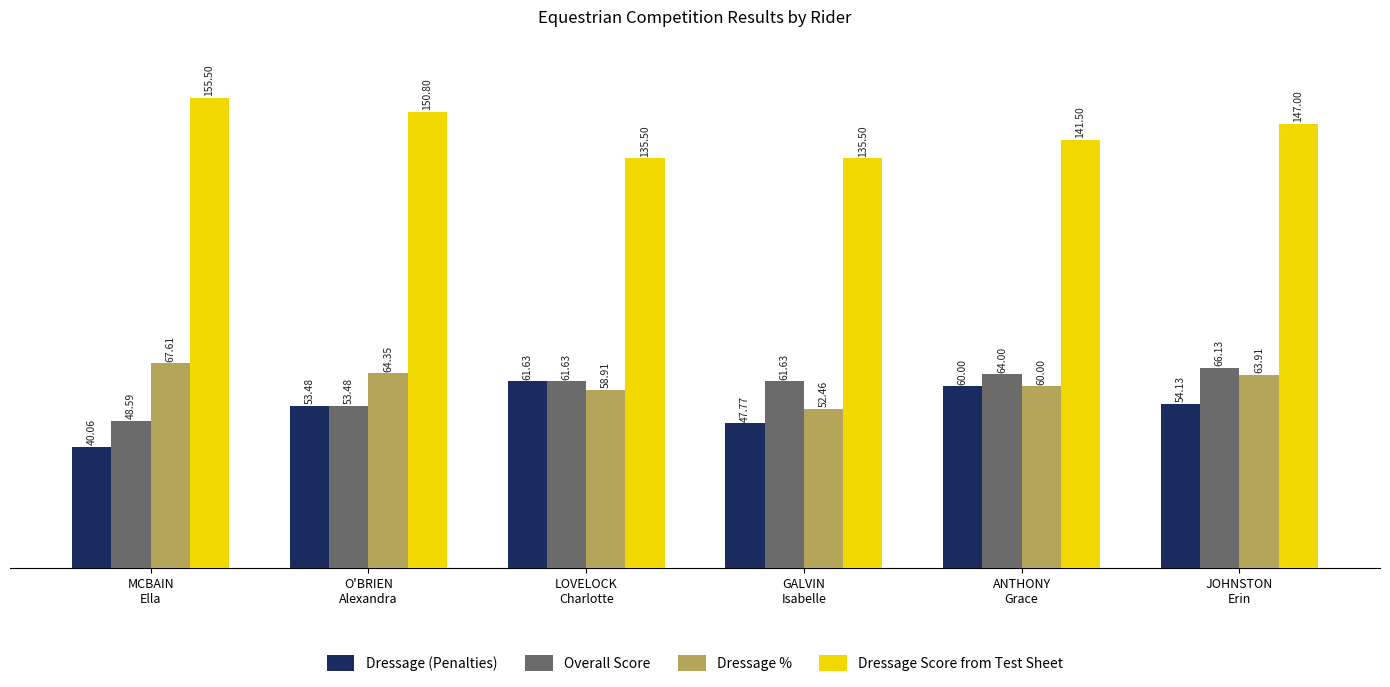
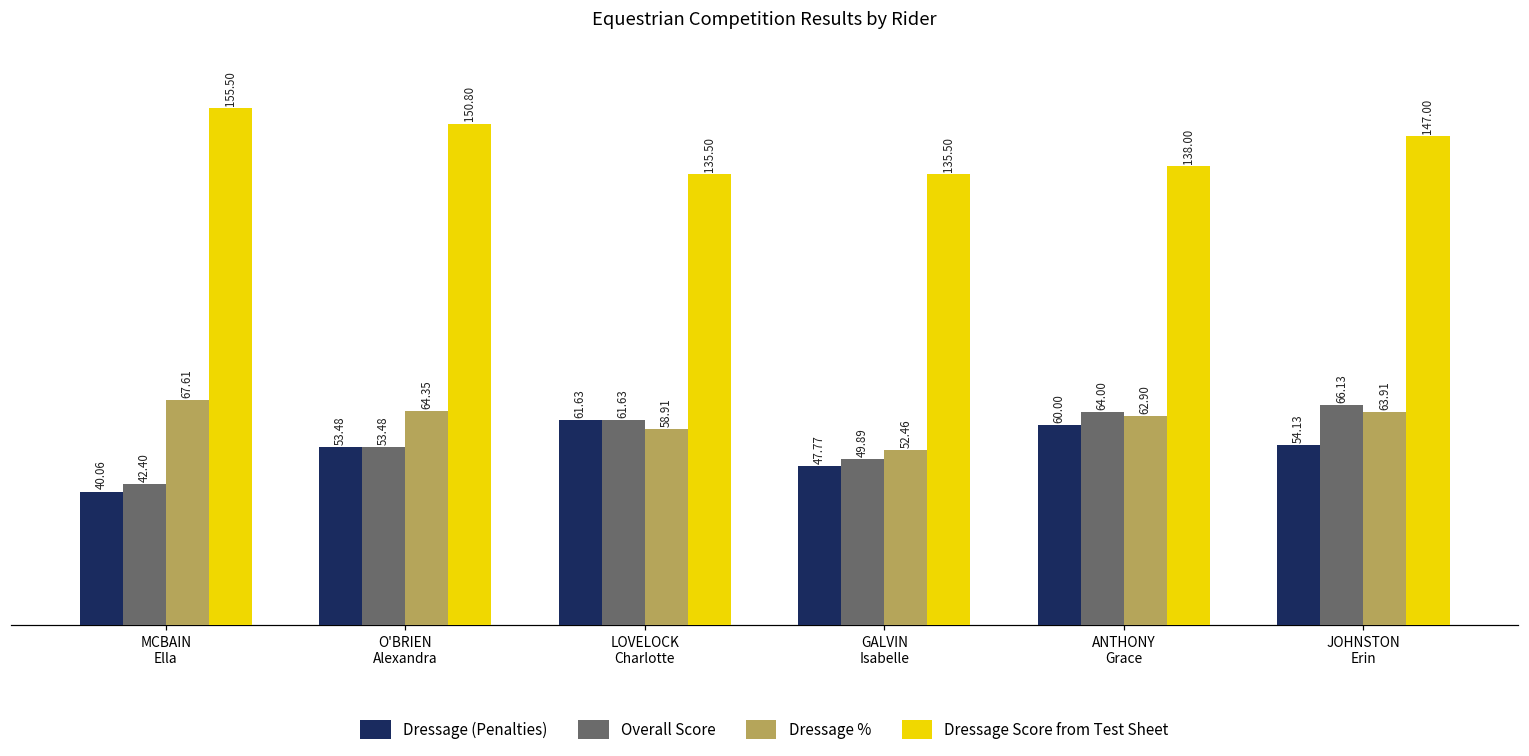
  {
    "Dressage (Penalties)": {
      "MCBAIN Ella": 40.06,
      "O'BRIEN Alexandra": 53.48,
      "LOVELOCK Charlotte": 61.63,
      "GALVIN Isabelle": 47.77,
      "ANTHONY Grace": 60.00,
      "JOHNSTON Erin": 54.13
    },
    "Overall Score": {
-     "MCBAIN Ella": 48.59,
+     "MCBAIN Ella": 42.40,
      "O'BRIEN Alexandra": 53.48,
      "LOVELOCK Charlotte": 61.63,
-     "GALVIN Isabelle": 61.63,
+     "GALVIN Isabelle": 49.89,
      "ANTHONY Grace": 64.00,
      "JOHNSTON Erin": 66.13
    },
    "Dressage %": {
      "MCBAIN Ella": 67.61,
      "O'BRIEN Alexandra": 64.35,
      "LOVELOCK Charlotte": 58.91,
      "GALVIN Isabelle": 52.46,
-     "ANTHONY Grace": 60.00,
+     "ANTHONY Grace": 62.90,
      "JOHNSTON Erin": 63.91
    },
    "Dressage Score from Test Sheet": {
      "MCBAIN Ella": 155.50,
      "O'BRIEN Alexandra": 150.80,
      "LOVELOCK Charlotte": 135.50,
      "GALVIN Isabelle": 135.50,
-     "ANTHONY Grace": 141.50,
+     "ANTHONY Grace": 138.00,
      "JOHNSTON Erin": 147.00
    }
  }
